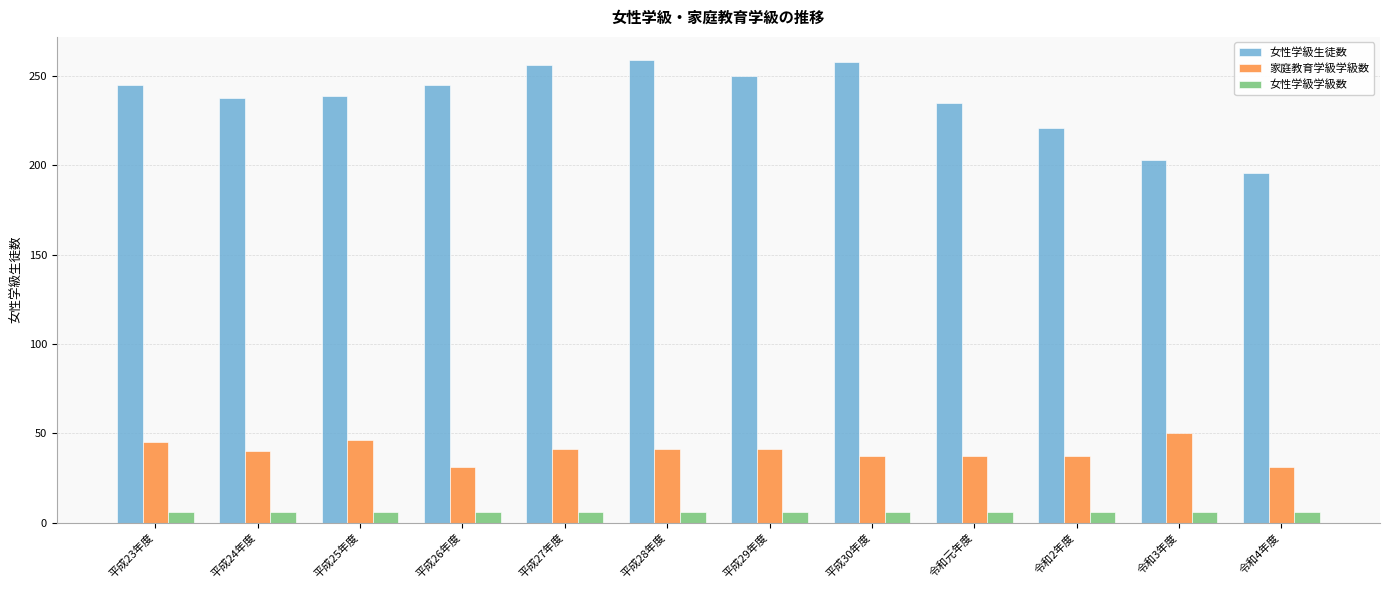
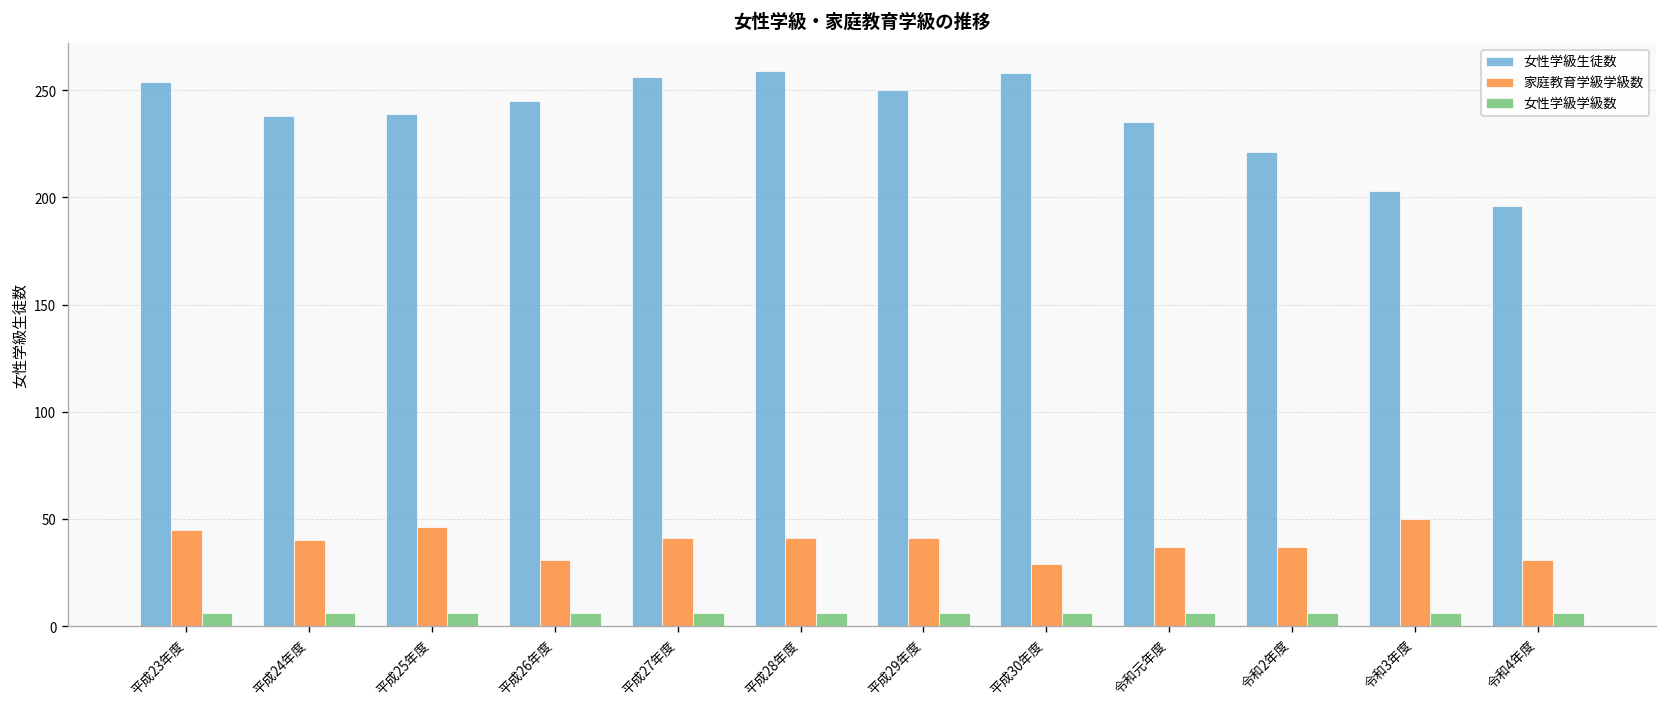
  {
    "女性学級生徒数": {
-     "平成23年度": 245,
+     "平成23年度": 254,
      "平成24年度": 238,
      "平成25年度": 239,
      "平成26年度": 245,
      "平成27年度": 256,
      "平成28年度": 259,
      "平成29年度": 250,
      "平成30年度": 258,
      "令和元年度": 235,
      "令和2年度": 221,
      "令和3年度": 203,
      "令和4年度": 196
    },
    "家庭教育学級学級数": {
      "平成23年度": 45,
      "平成24年度": 40,
      "平成25年度": 46,
      "平成26年度": 31,
      "平成27年度": 41,
      "平成28年度": 41,
      "平成29年度": 41,
-     "平成30年度": 37,
+     "平成30年度": 29,
      "令和元年度": 37,
      "令和2年度": 37,
      "令和3年度": 50,
      "令和4年度": 31
    },
    "女性学級学級数": {
      "平成23年度": 6,
      "平成24年度": 6,
      "平成25年度": 6,
      "平成26年度": 6,
      "平成27年度": 6,
      "平成28年度": 6,
      "平成29年度": 6,
      "平成30年度": 6,
      "令和元年度": 6,
      "令和2年度": 6,
      "令和3年度": 6,
      "令和4年度": 6
    }
  }
